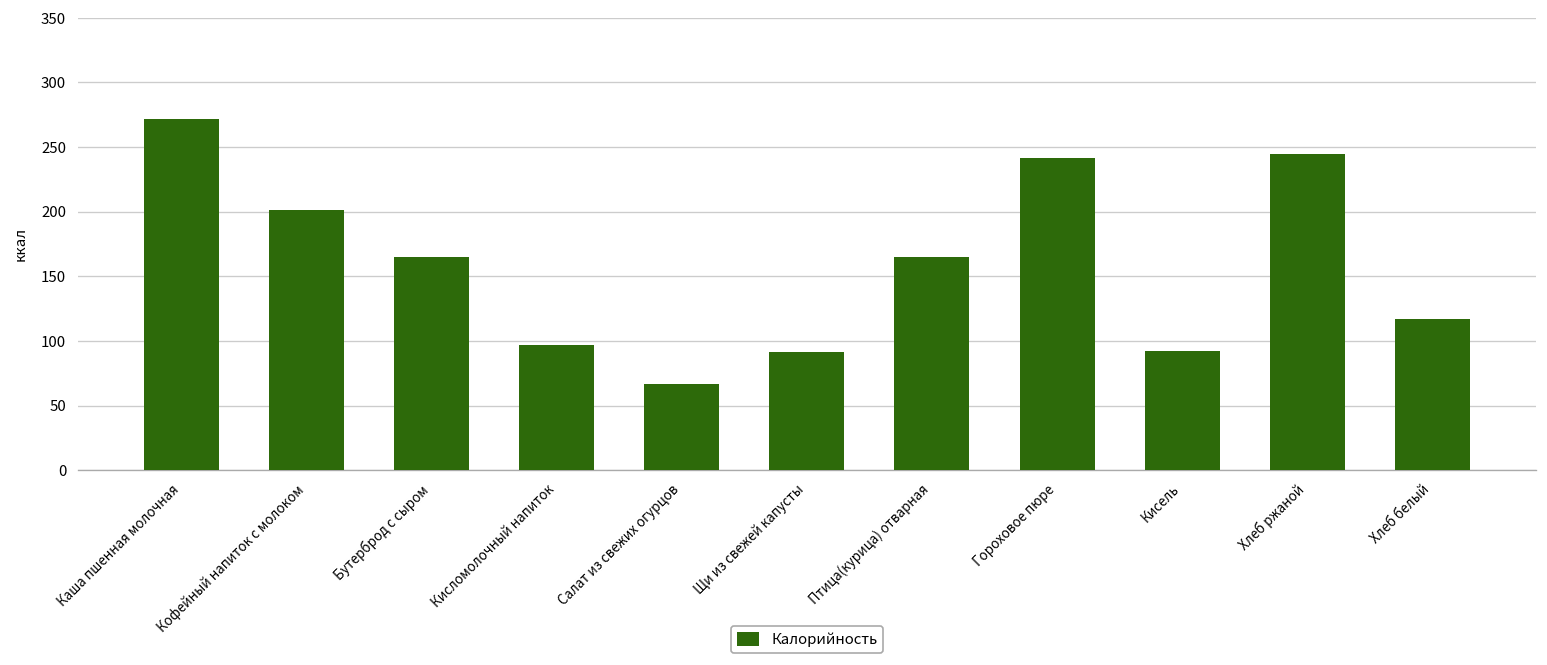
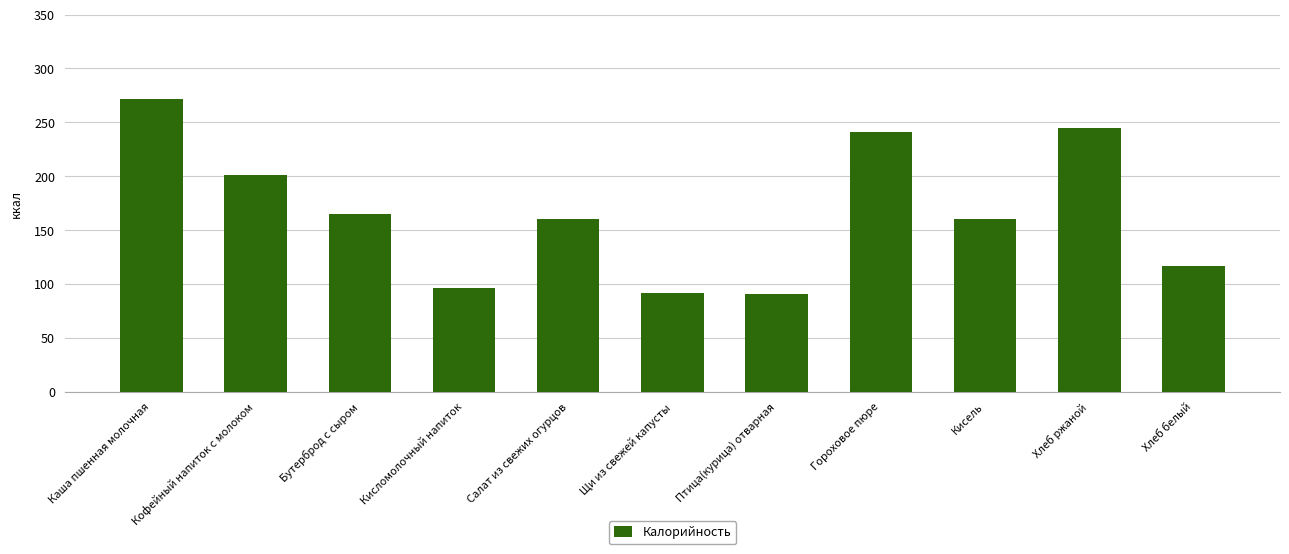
  {
    "Каша пшенная молочная": 271,
    "Кофейный напиток с молоком": 201,
    "Бутерброд с сыром": 165,
    "Кисломолочный напиток": 97,
-   "Салат из свежих огурцов": 67,
+   "Салат из свежих огурцов": 161,
    "Щи из свежей капусты": 92,
-   "Птица(курица) отварная": 165,
+   "Птица(курица) отварная": 91,
    "Гороховое пюре": 241,
-   "Кисель": 92,
+   "Кисель": 161,
    "Хлеб ржаной": 245,
    "Хлеб белый": 117
  }
